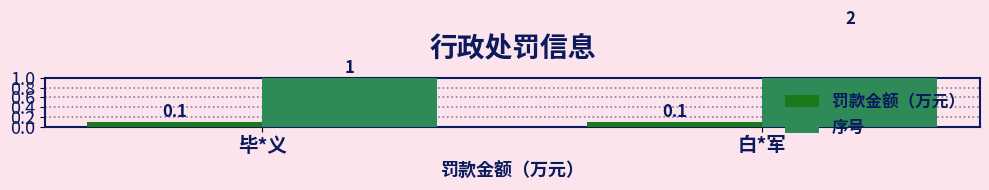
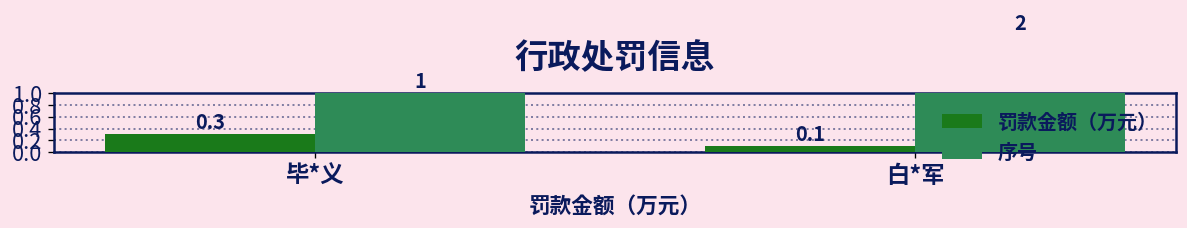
  {
    "罚款金额（万元）": {
-     "毕*义": 0.1,
+     "毕*义": 0.3,
      "白*军": 0.1
    },
    "序号": {
      "毕*义": 1
    }
  }
